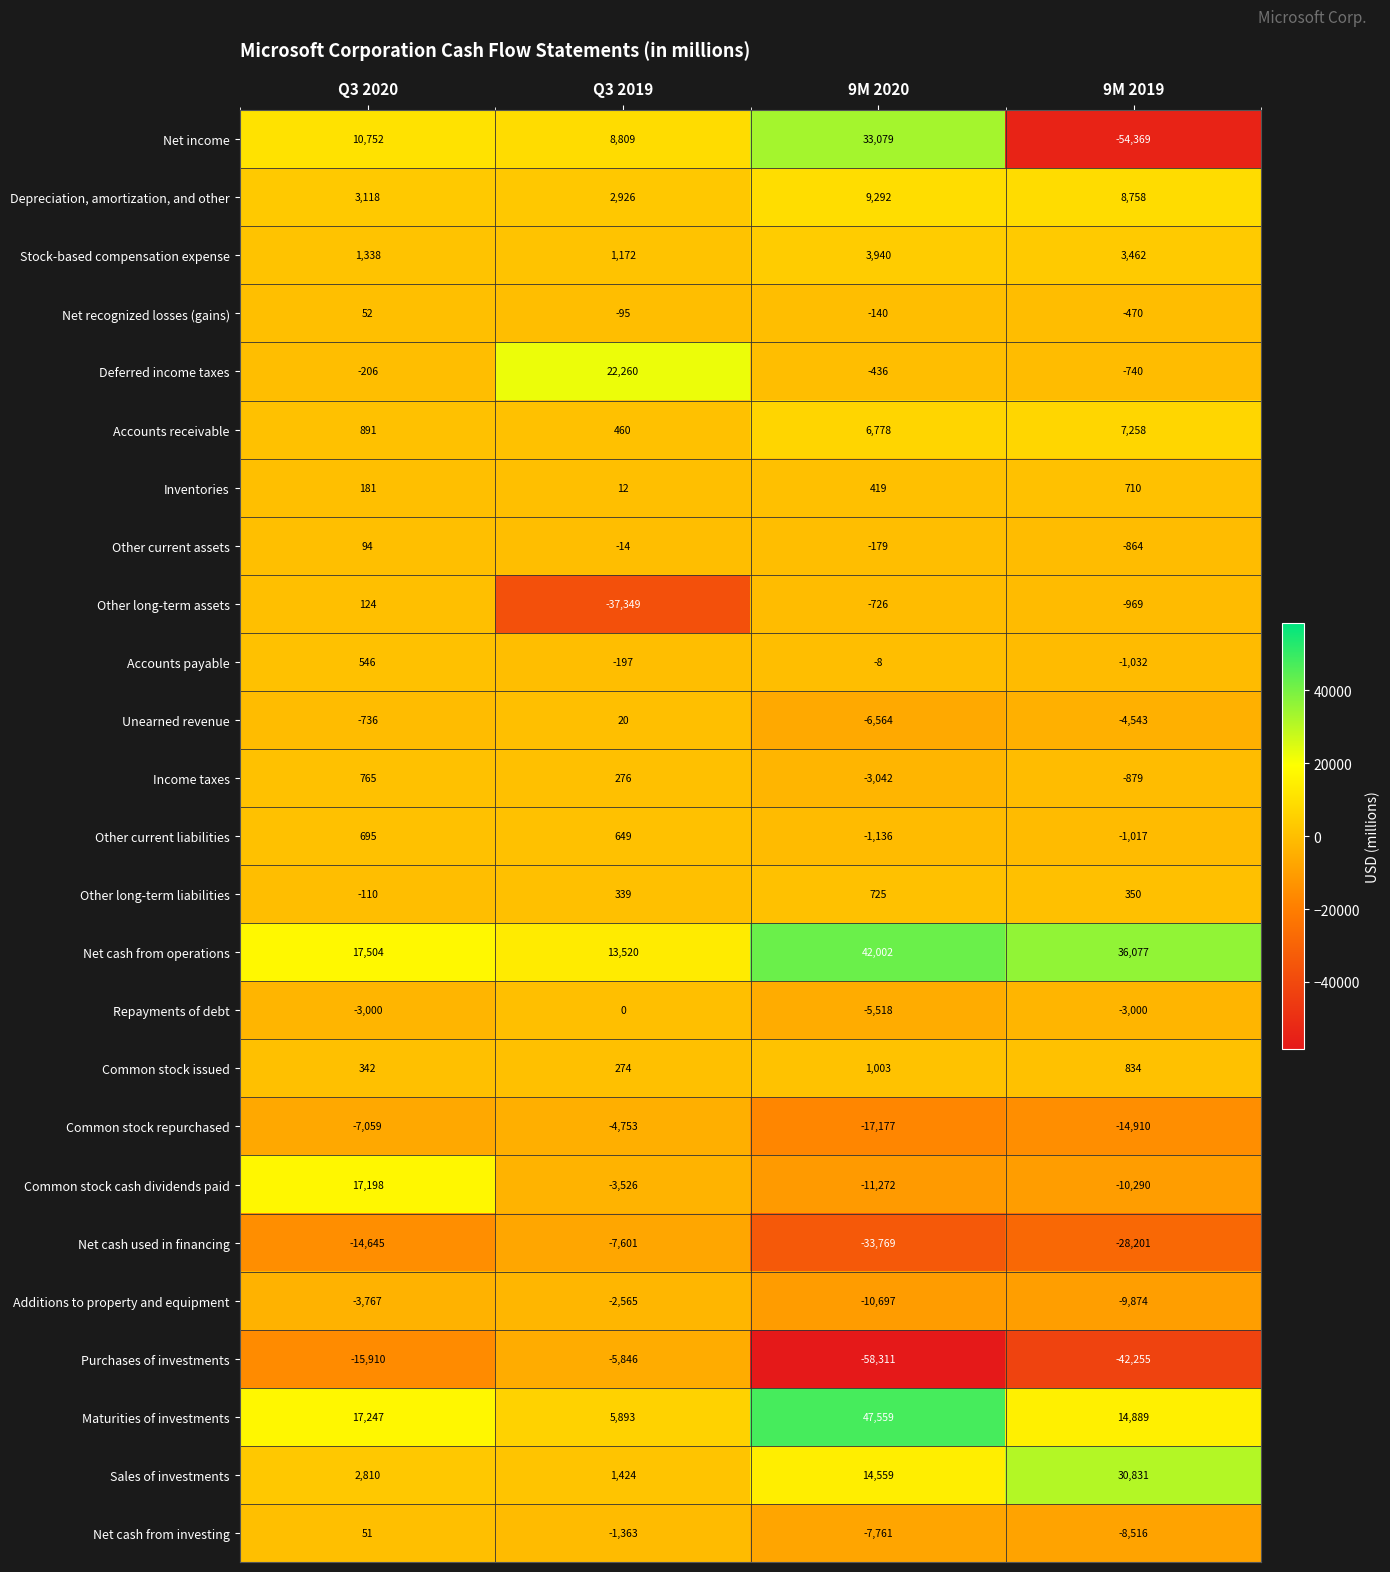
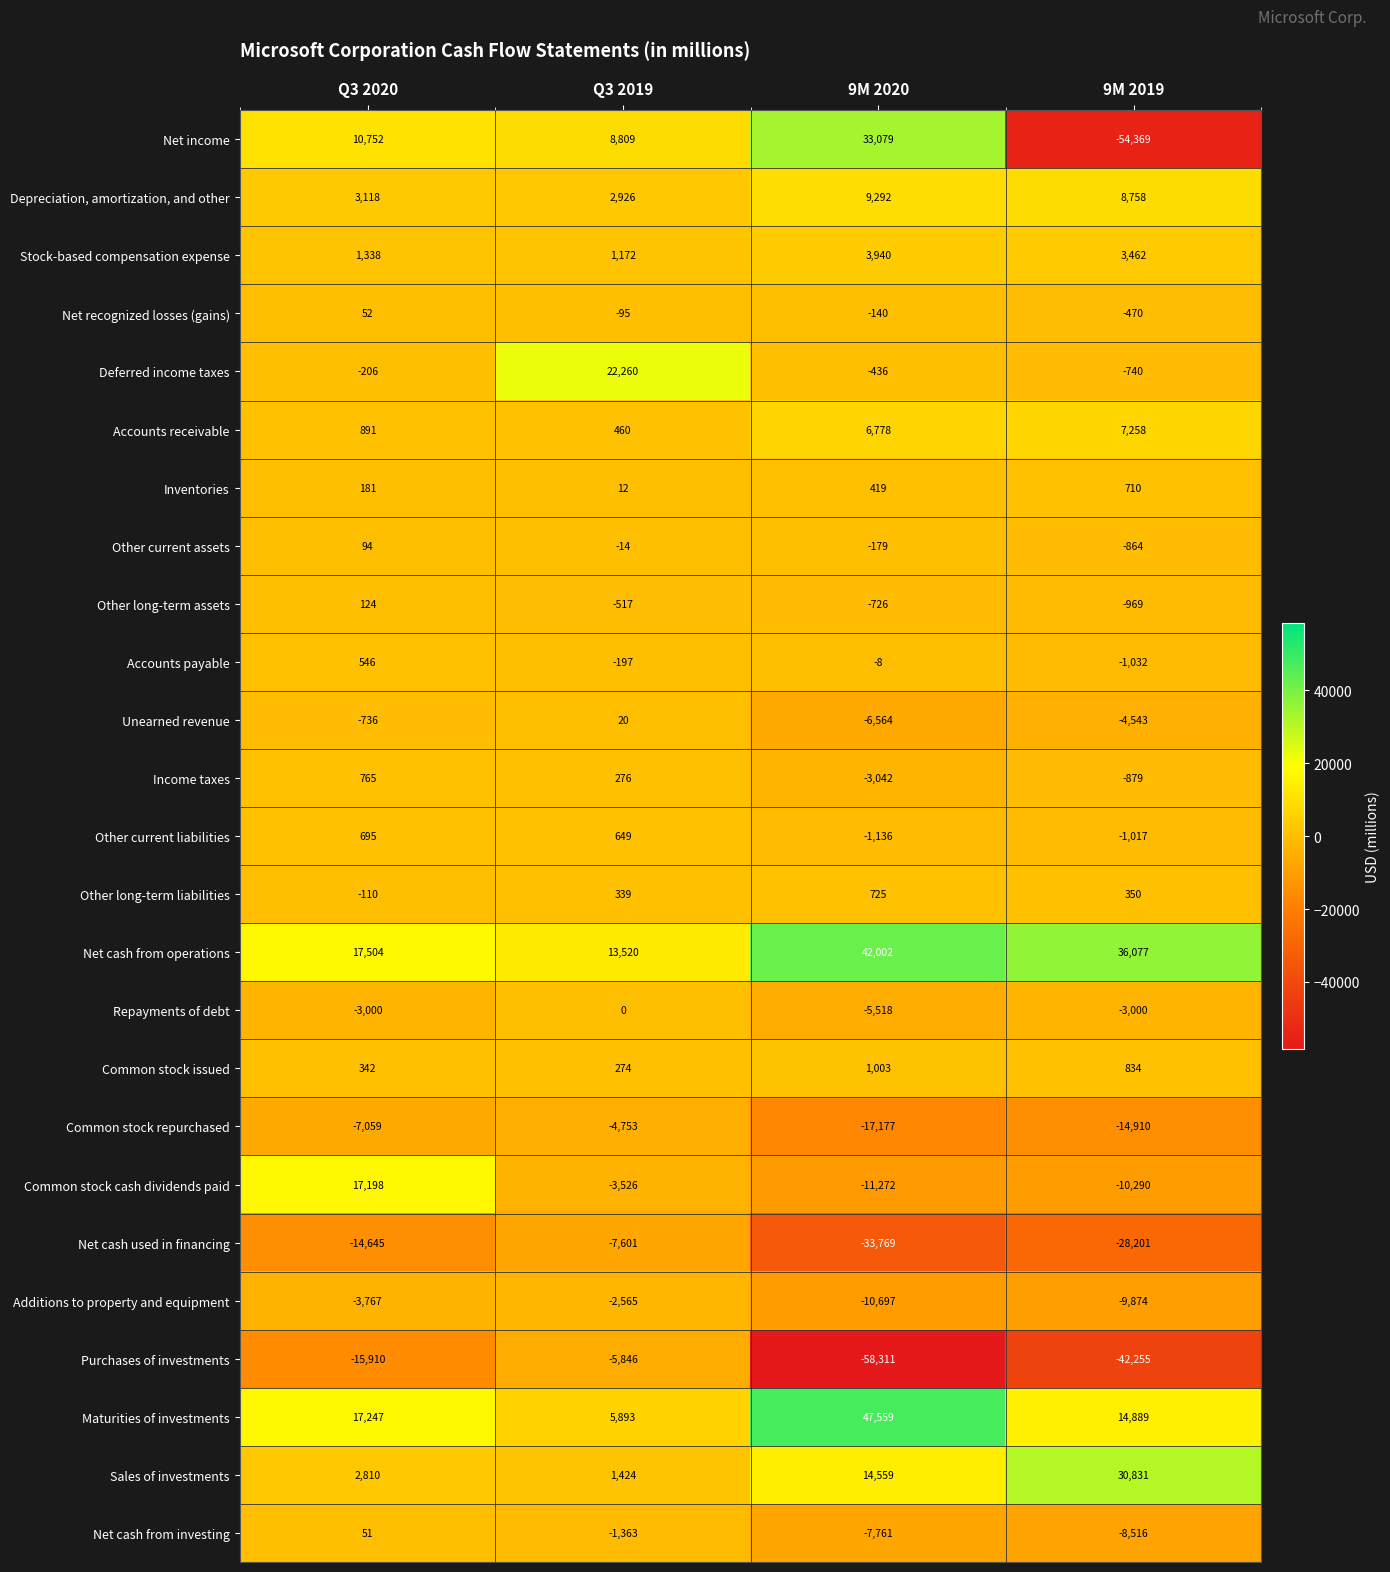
  {
    "Net income": {
      "Q3 2020": "10,752",
      "Q3 2019": "8,809",
      "9M 2020": "33,079",
      "9M 2019": "-54,369"
    },
    "Depreciation, amortization, and other": {
      "Q3 2020": "3,118",
      "Q3 2019": "2,926",
      "9M 2020": "9,292",
      "9M 2019": "8,758"
    },
    "Stock-based compensation expense": {
      "Q3 2020": "1,338",
      "Q3 2019": "1,172",
      "9M 2020": "3,940",
      "9M 2019": "3,462"
    },
    "Net recognized losses (gains)": {
      "Q3 2020": "52",
      "Q3 2019": "-95",
      "9M 2020": "-140",
      "9M 2019": "-470"
    },
    "Deferred income taxes": {
      "Q3 2020": "-206",
      "Q3 2019": "22,260",
      "9M 2020": "-436",
      "9M 2019": "-740"
    },
    "Accounts receivable": {
      "Q3 2020": "891",
      "Q3 2019": "460",
      "9M 2020": "6,778",
      "9M 2019": "7,258"
    },
    "Inventories": {
      "Q3 2020": "181",
      "Q3 2019": "12",
      "9M 2020": "419",
      "9M 2019": "710"
    },
    "Other current assets": {
      "Q3 2020": "94",
      "Q3 2019": "-14",
      "9M 2020": "-179",
      "9M 2019": "-864"
    },
    "Other long-term assets": {
      "Q3 2020": "124",
-     "Q3 2019": "-37,349",
+     "Q3 2019": "-517",
      "9M 2020": "-726",
      "9M 2019": "-969"
    },
    "Accounts payable": {
      "Q3 2020": "546",
      "Q3 2019": "-197",
      "9M 2020": "-8",
      "9M 2019": "-1,032"
    },
    "Unearned revenue": {
      "Q3 2020": "-736",
      "Q3 2019": "20",
      "9M 2020": "-6,564",
      "9M 2019": "-4,543"
    },
    "Income taxes": {
      "Q3 2020": "765",
      "Q3 2019": "276",
      "9M 2020": "-3,042",
      "9M 2019": "-879"
    },
    "Other current liabilities": {
      "Q3 2020": "695",
      "Q3 2019": "649",
      "9M 2020": "-1,136",
      "9M 2019": "-1,017"
    },
    "Other long-term liabilities": {
      "Q3 2020": "-110",
      "Q3 2019": "339",
      "9M 2020": "725",
      "9M 2019": "350"
    },
    "Net cash from operations": {
      "Q3 2020": "17,504",
      "Q3 2019": "13,520",
      "9M 2020": "42,002",
      "9M 2019": "36,077"
    },
    "Repayments of debt": {
      "Q3 2020": "-3,000",
      "Q3 2019": "0",
      "9M 2020": "-5,518",
      "9M 2019": "-3,000"
    },
    "Common stock issued": {
      "Q3 2020": "342",
      "Q3 2019": "274",
      "9M 2020": "1,003",
      "9M 2019": "834"
    },
    "Common stock repurchased": {
      "Q3 2020": "-7,059",
      "Q3 2019": "-4,753",
      "9M 2020": "-17,177",
      "9M 2019": "-14,910"
    },
    "Common stock cash dividends paid": {
      "Q3 2020": "17,198",
      "Q3 2019": "-3,526",
      "9M 2020": "-11,272",
      "9M 2019": "-10,290"
    },
    "Net cash used in financing": {
      "Q3 2020": "-14,645",
      "Q3 2019": "-7,601",
      "9M 2020": "-33,769",
      "9M 2019": "-28,201"
    },
    "Additions to property and equipment": {
      "Q3 2020": "-3,767",
      "Q3 2019": "-2,565",
      "9M 2020": "-10,697",
      "9M 2019": "-9,874"
    },
    "Purchases of investments": {
      "Q3 2020": "-15,910",
      "Q3 2019": "-5,846",
      "9M 2020": "-58,311",
      "9M 2019": "-42,255"
    },
    "Maturities of investments": {
      "Q3 2020": "17,247",
      "Q3 2019": "5,893",
      "9M 2020": "47,559",
      "9M 2019": "14,889"
    },
    "Sales of investments": {
      "Q3 2020": "2,810",
      "Q3 2019": "1,424",
      "9M 2020": "14,559",
      "9M 2019": "30,831"
    },
    "Net cash from investing": {
      "Q3 2020": "51",
      "Q3 2019": "-1,363",
      "9M 2020": "-7,761",
      "9M 2019": "-8,516"
    }
  }
